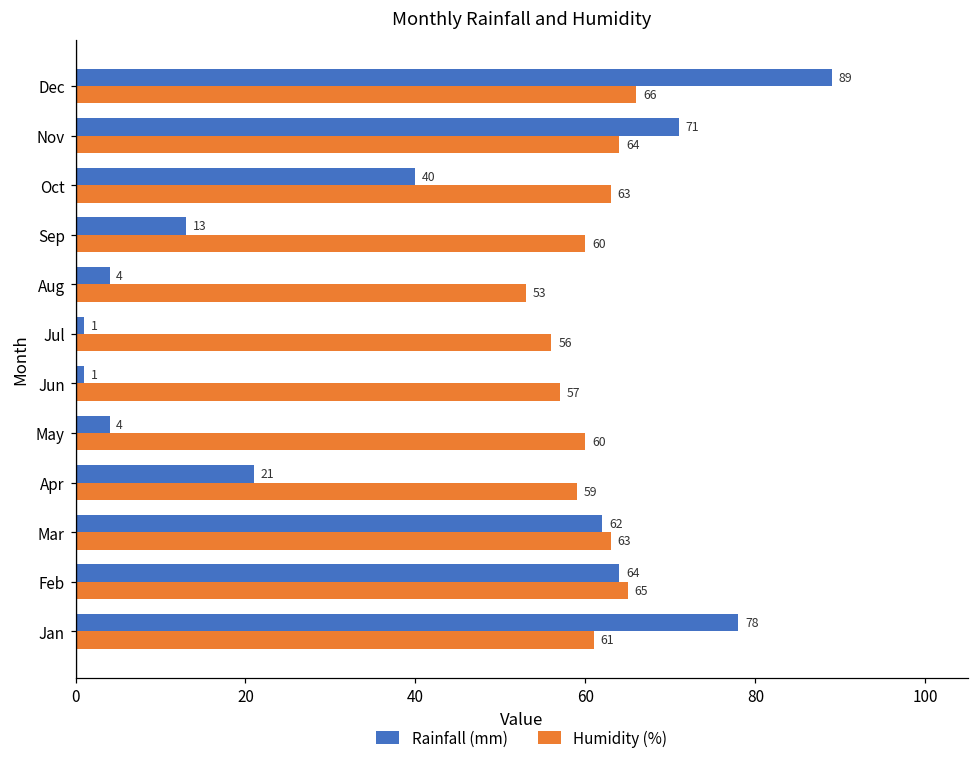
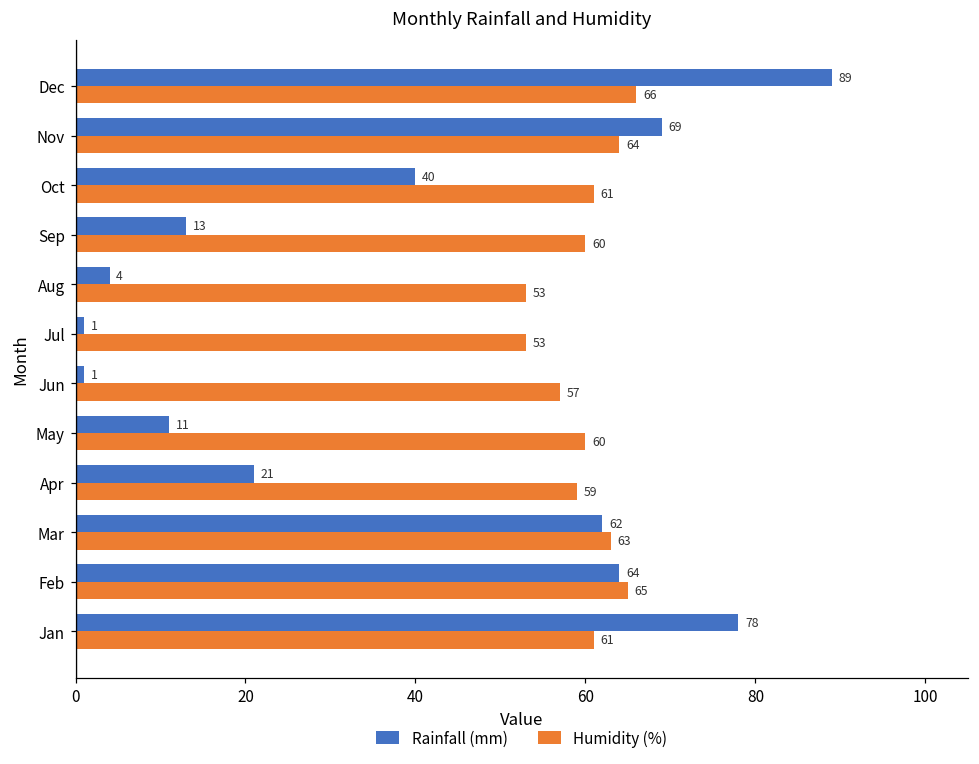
  {
    "Rainfall (mm)": {
      "Dec": 89,
-     "Nov": 71,
+     "Nov": 69,
      "Oct": 40,
      "Sep": 13,
      "Aug": 4,
      "Jul": 1,
      "Jun": 1,
-     "May": 4,
+     "May": 11,
      "Apr": 21,
      "Mar": 62,
      "Feb": 64,
      "Jan": 78
    },
    "Humidity (%)": {
      "Dec": 66,
      "Nov": 64,
-     "Oct": 63,
+     "Oct": 61,
      "Sep": 60,
      "Aug": 53,
-     "Jul": 56,
+     "Jul": 53,
      "Jun": 57,
      "May": 60,
      "Apr": 59,
      "Mar": 63,
      "Feb": 65,
      "Jan": 61
    }
  }
